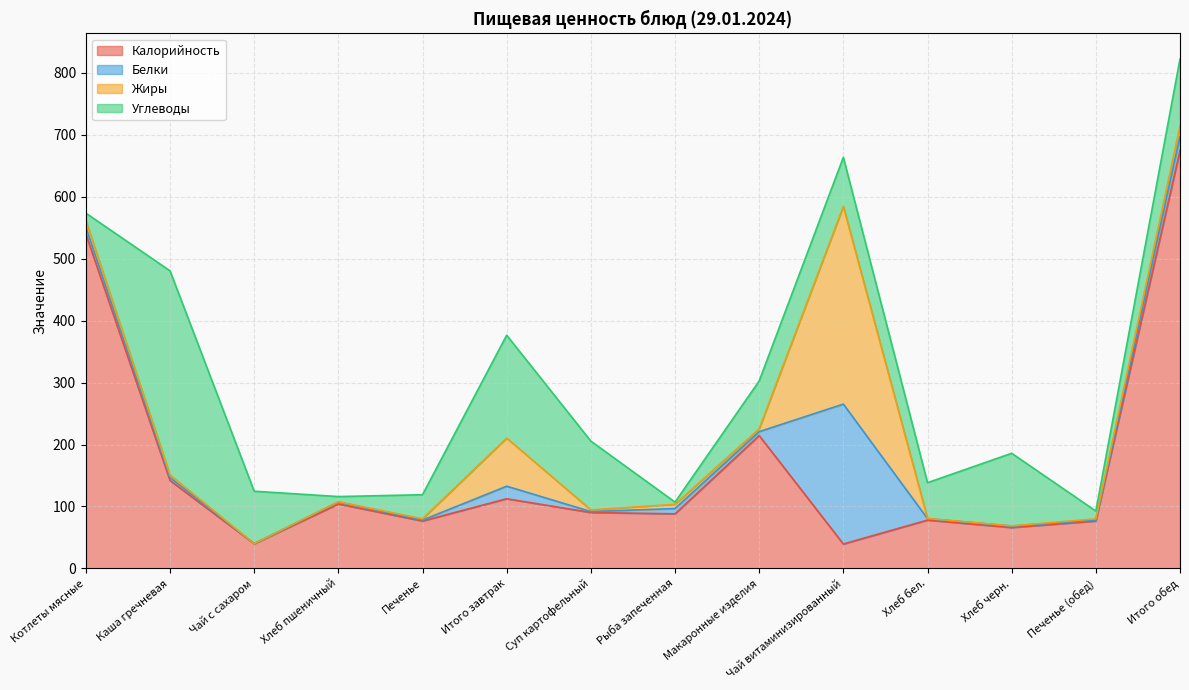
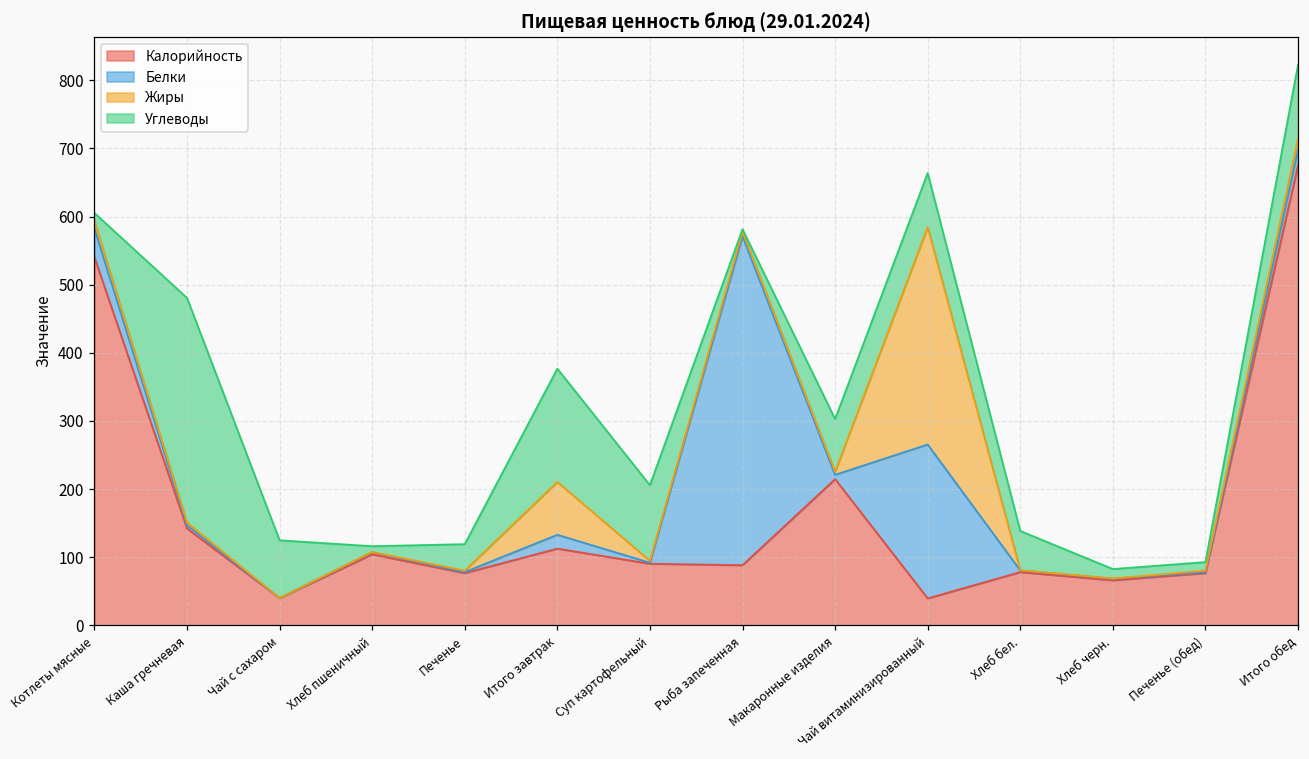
  {
    "Калорийность": {
      "Котлеты мясные": 540,
      "Каша гречневая": 140,
      "Итого завтрак": 110,
      "Рыба запеченная": 90,
      "Макаронные изделия": 210,
      "Чай витаминизированный": 40,
      "Итого обед": 670
    },
    "Белки": {
-     "Котлеты мясные": 10,
+     "Котлеты мясные": 40,
      "Каша гречневая": 0,
      "Итого завтрак": 20,
-     "Рыба запеченная": 10,
+     "Рыба запеченная": 480,
      "Макаронные изделия": 10,
      "Чай витаминизированный": 230,
      "Итого обед": 20
    },
    "Жиры": {
      "Котлеты мясные": 10,
      "Каша гречневая": 0,
      "Итого завтрак": 80,
      "Макаронные изделия": 0,
      "Чай витаминизированный": 320,
      "Итого обед": 20
    },
    "Углеводы": {
      "Котлеты мясные": 10,
      "Каша гречневая": 330,
      "Чай с сахаром": 80,
      "Хлеб пшеничный": 10,
      "Печенье": 40,
      "Итого завтрак": 170,
      "Суп картофельный": 110,
      "Макаронные изделия": 80,
      "Чай витаминизированный": 80,
      "Хлеб бел.": 60,
-     "Хлеб черн.": 120,
+     "Хлеб черн.": 10,
      "Печенье (обед)": 10,
      "Итого обед": 110
    }
  }
